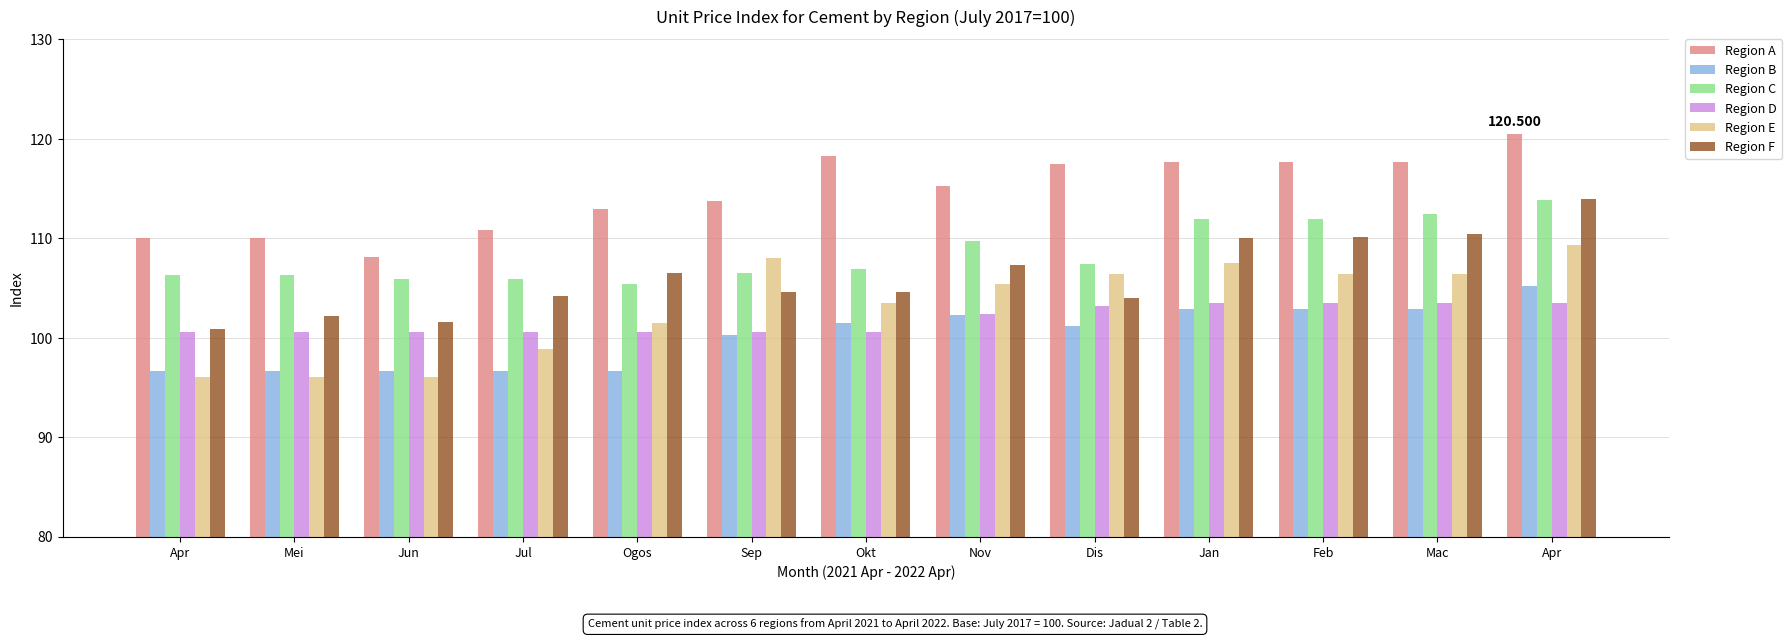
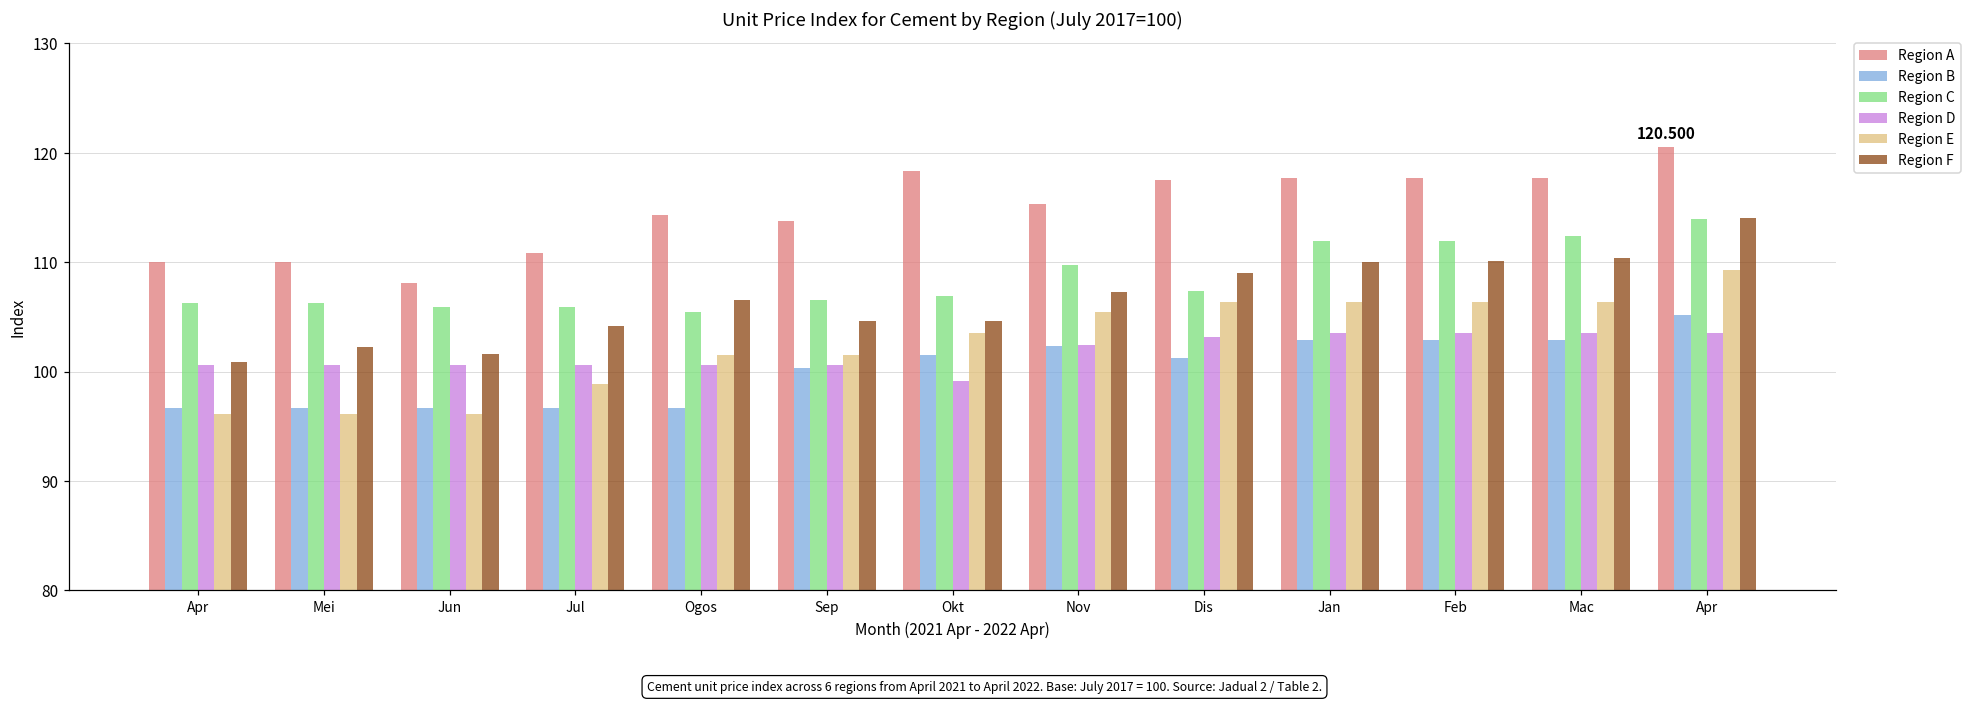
  {
    "Region A": {
      "Mei": 110,
      "Jun": 108,
      "Jul": 111,
-     "Ogos": 113,
+     "Ogos": 114,
      "Sep": 114,
      "Okt": 118,
      "Nov": 115,
      "Dis": 118,
      "Jan": 118,
      "Feb": 118,
      "Mac": 118
    },
    "Region B": {
      "Mei": 97,
      "Jun": 97,
      "Jul": 97,
      "Ogos": 97,
      "Sep": 100,
      "Okt": 102,
      "Nov": 102,
      "Dis": 101,
      "Jan": 103,
      "Feb": 103,
      "Mac": 103
    },
    "Region C": {
      "Mei": 106,
      "Jun": 106,
      "Jul": 106,
      "Ogos": 105,
      "Sep": 107,
      "Okt": 107,
      "Nov": 110,
      "Dis": 107,
      "Jan": 112,
      "Feb": 112,
      "Mac": 112
    },
    "Region D": {
      "Mei": 101,
      "Jun": 101,
      "Jul": 101,
      "Ogos": 101,
      "Sep": 101,
-     "Okt": 101,
+     "Okt": 99,
      "Nov": 102,
      "Dis": 103,
      "Jan": 104,
      "Feb": 104,
      "Mac": 104
    },
    "Region E": {
      "Mei": 96,
      "Jun": 96,
      "Jul": 99,
      "Ogos": 102,
-     "Sep": 108,
+     "Sep": 102,
      "Okt": 104,
      "Nov": 105,
      "Dis": 106,
-     "Jan": 108,
+     "Jan": 106,
      "Feb": 106,
      "Mac": 106
    },
    "Region F": {
      "Mei": 102,
      "Jun": 102,
      "Jul": 104,
      "Ogos": 107,
      "Sep": 105,
      "Okt": 105,
      "Nov": 107,
-     "Dis": 104,
+     "Dis": 109,
      "Jan": 110,
      "Feb": 110,
      "Mac": 110
    }
  }
